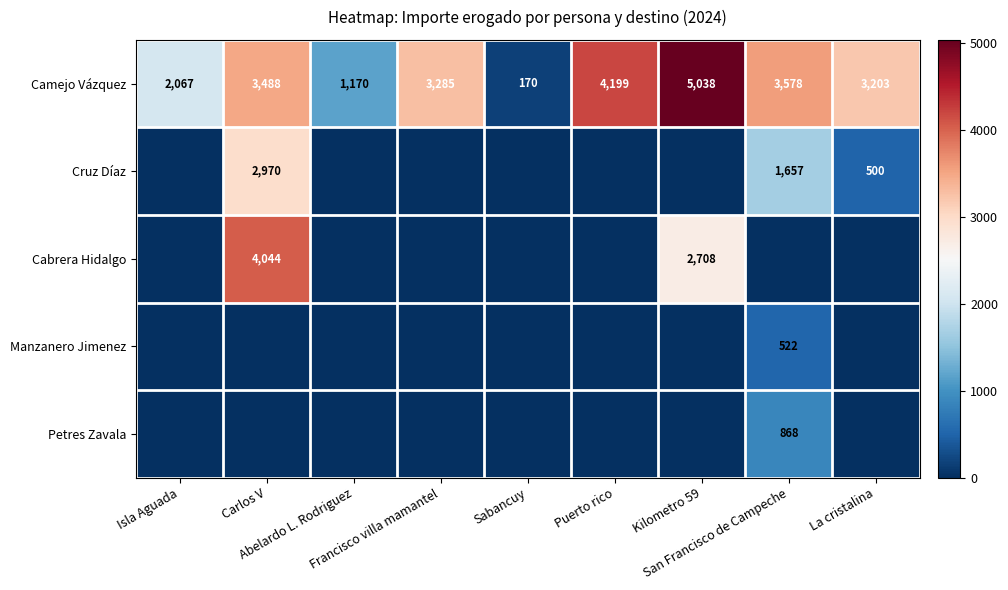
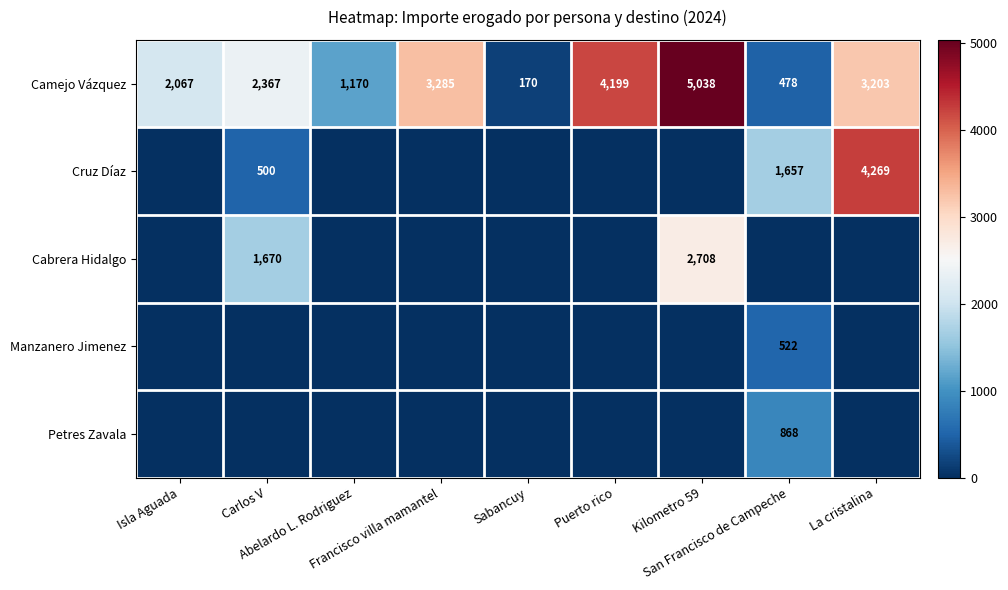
  {
    "Camejo Vázquez": {
      "Isla Aguada": "2,067",
-     "Carlos V": "3,488",
+     "Carlos V": "2,367",
      "Abelardo L. Rodriguez": "1,170",
      "Francisco villa mamantel": "3,285",
      "Sabancuy": "170",
      "Puerto rico": "4,199",
      "Kilometro 59": "5,038",
-     "San Francisco de Campeche": "3,578",
+     "San Francisco de Campeche": "478",
      "La cristalina": "3,203"
    },
    "Cruz Díaz": {
-     "Carlos V": "2,970",
+     "Carlos V": "500",
      "San Francisco de Campeche": "1,657",
-     "La cristalina": "500"
+     "La cristalina": "4,269"
    },
    "Cabrera Hidalgo": {
-     "Carlos V": "4,044",
+     "Carlos V": "1,670",
      "Kilometro 59": "2,708"
    },
    "Manzanero Jimenez": {
      "San Francisco de Campeche": "522"
    },
    "Petres Zavala": {
      "San Francisco de Campeche": "868"
    }
  }
